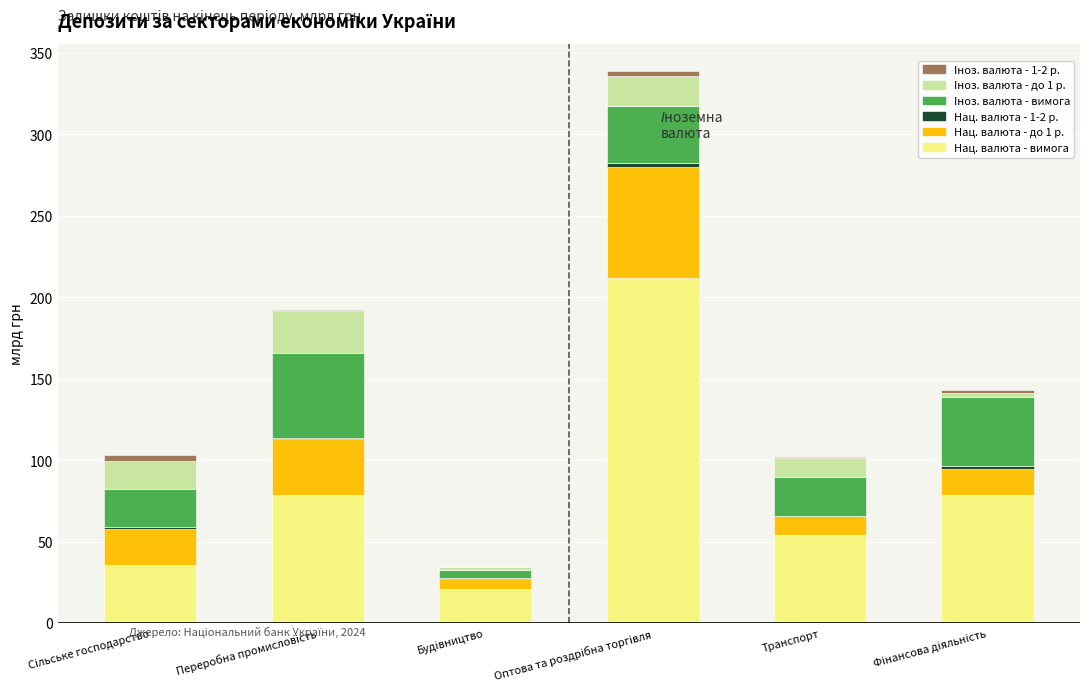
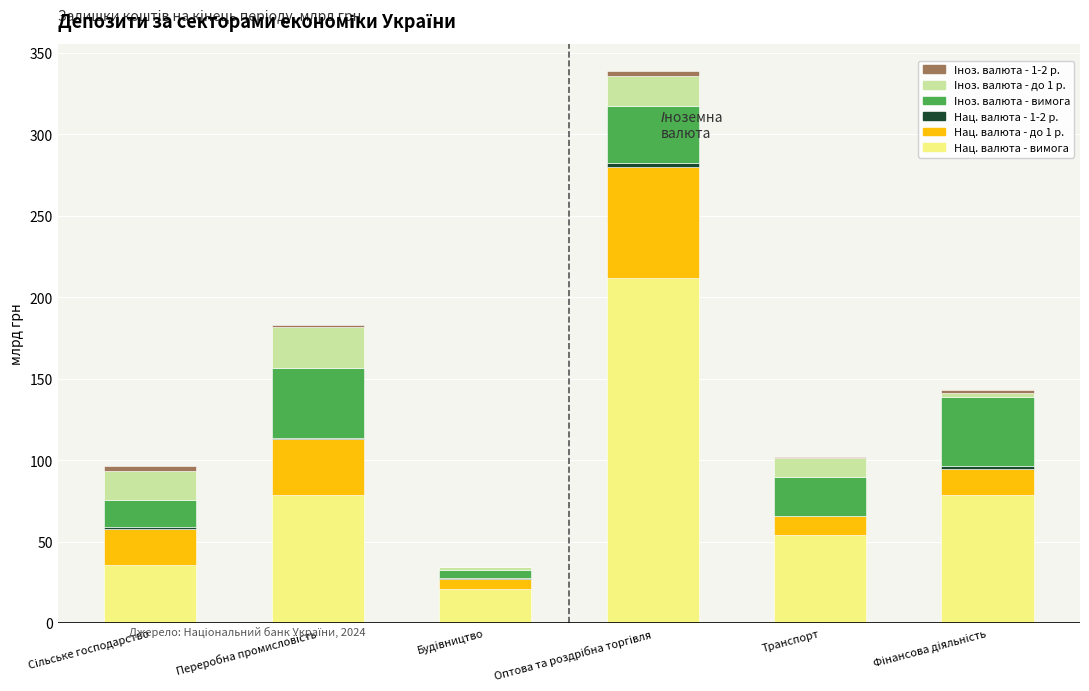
  {
    "Нац. валюта - до 1 р.": {
      "Сільське господарство": 22,
      "Переробна промисловість": 34,
      "Будівництво": 6,
      "Оптова та роздрібна торгівля": 68,
      "Транспорт": 11,
      "Фінансова діяльність": 16
    },
    "Нац. валюта - 1-2 р.": {
      "Сільське господарство": 2,
      "Оптова та роздрібна торгівля": 2,
      "Фінансова діяльність": 2
    },
    "Іноз. валюта - вимога": {
-     "Сільське господарство": 23,
-     "Переробна промисловість": 52,
+     "Сільське господарство": 17,
+     "Переробна промисловість": 43,
      "Будівництво": 5,
      "Оптова та роздрібна торгівля": 35,
      "Транспорт": 24,
      "Фінансова діяльність": 42
    },
    "Іноз. валюта - 1-2 р.": {
      "Сільське господарство": 3,
      "Оптова та роздрібна торгівля": 3,
      "Фінансова діяльність": 2
    }
  }
